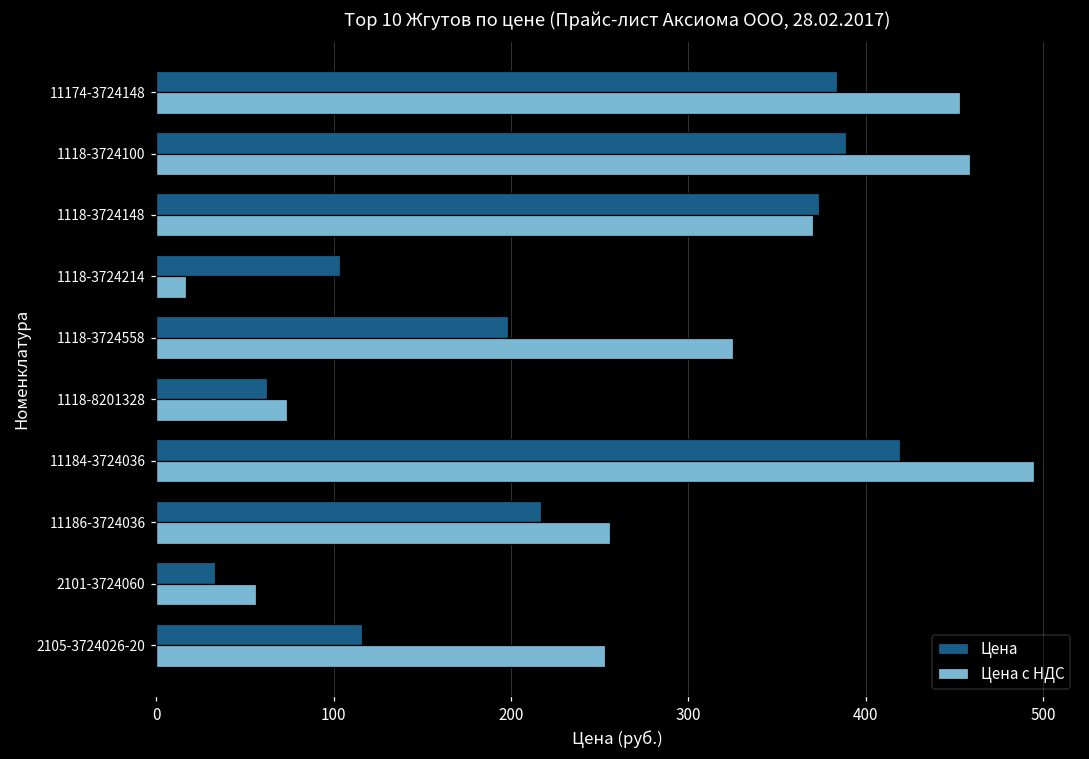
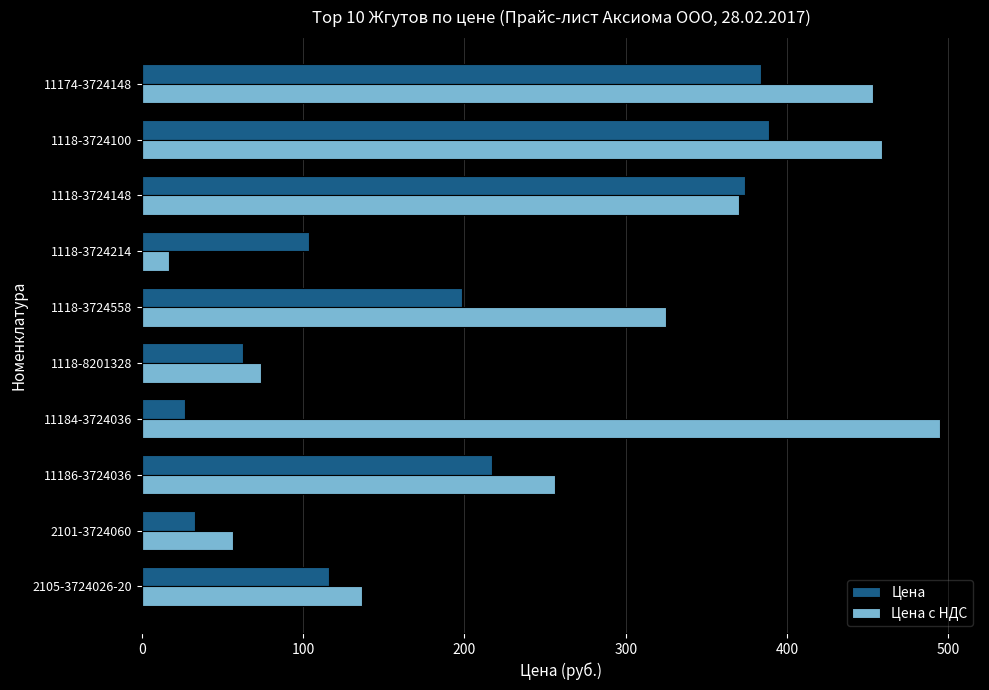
  {
    "Цена": {
      "11174-3724148": 384,
      "1118-3724100": 389,
      "1118-3724148": 374,
      "1118-3724214": 104,
      "1118-3724558": 198,
      "1118-8201328": 63,
-     "11184-3724036": 419,
+     "11184-3724036": 27,
      "11186-3724036": 217,
      "2101-3724060": 33,
      "2105-3724026-20": 116
    },
    "Цена с НДС": {
      "11174-3724148": 453,
      "1118-3724100": 459,
      "1118-3724148": 370,
      "1118-3724214": 17,
      "1118-3724558": 325,
      "1118-8201328": 74,
      "11184-3724036": 495,
      "11186-3724036": 256,
      "2101-3724060": 56,
-     "2105-3724026-20": 253
+     "2105-3724026-20": 137
    }
  }
